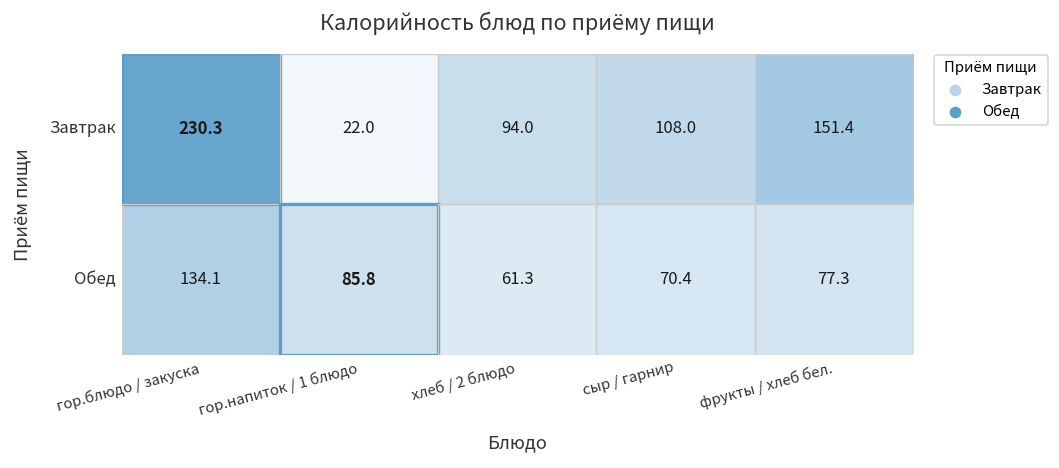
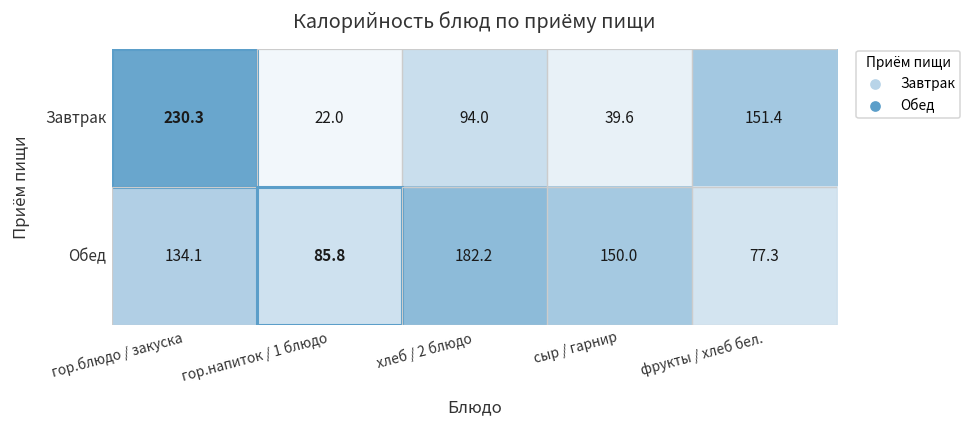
  {
    "Завтрак": {
      "гор.блюдо / закуска": 230.3,
      "гор.напиток / 1 блюдо": 22.0,
      "хлеб / 2 блюдо": 94.0,
-     "сыр / гарнир": 108.0,
+     "сыр / гарнир": 39.6,
      "фрукты / хлеб бел.": 151.4
    },
    "Обед": {
      "гор.блюдо / закуска": 134.1,
      "гор.напиток / 1 блюдо": 85.8,
-     "хлеб / 2 блюдо": 61.3,
-     "сыр / гарнир": 70.4,
+     "хлеб / 2 блюдо": 182.2,
+     "сыр / гарнир": 150.0,
      "фрукты / хлеб бел.": 77.3
    }
  }
